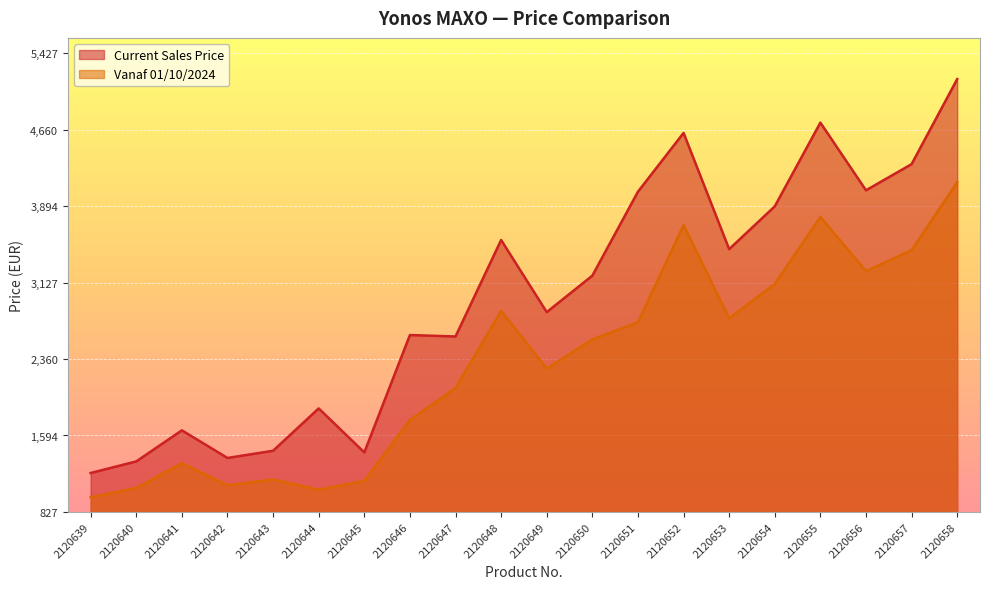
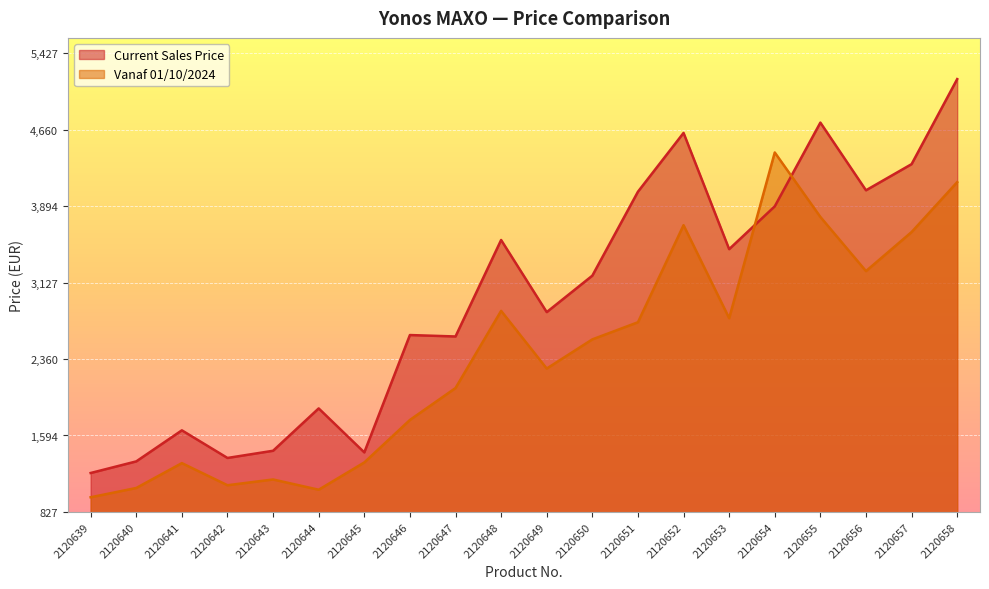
  {
    "Current Sales Price": {
      "2120639": "1,200",
      "2120640": "1,300",
      "2120641": "1,600",
      "2120642": "1,400",
      "2120643": "1,400",
      "2120644": "1,900",
      "2120645": "1,400",
      "2120646": "2,600",
      "2120647": "2,600",
      "2120648": "3,600",
      "2120649": "2,800",
      "2120650": "3,200",
      "2120651": "4,000",
      "2120652": "4,600",
      "2120653": "3,500",
      "2120654": "3,900",
      "2120655": "4,700",
      "2120656": "4,100",
      "2120657": "4,300",
      "2120658": "5,200"
    },
    "Vanaf 01/10/2024": {
      "2120639": "1,000",
      "2120640": "1,100",
      "2120641": "1,300",
      "2120642": "1,100",
      "2120643": "1,200",
      "2120644": "1,000",
-     "2120645": "1,100",
+     "2120645": "1,300",
      "2120646": "1,700",
      "2120647": "2,100",
      "2120648": "2,800",
      "2120649": "2,300",
      "2120650": "2,600",
      "2120651": "2,700",
      "2120652": "3,700",
      "2120653": "2,800",
-     "2120654": "3,100",
+     "2120654": "4,400",
      "2120655": "3,800",
      "2120656": "3,200",
-     "2120657": "3,500",
+     "2120657": "3,600",
      "2120658": "4,100"
    }
  }
